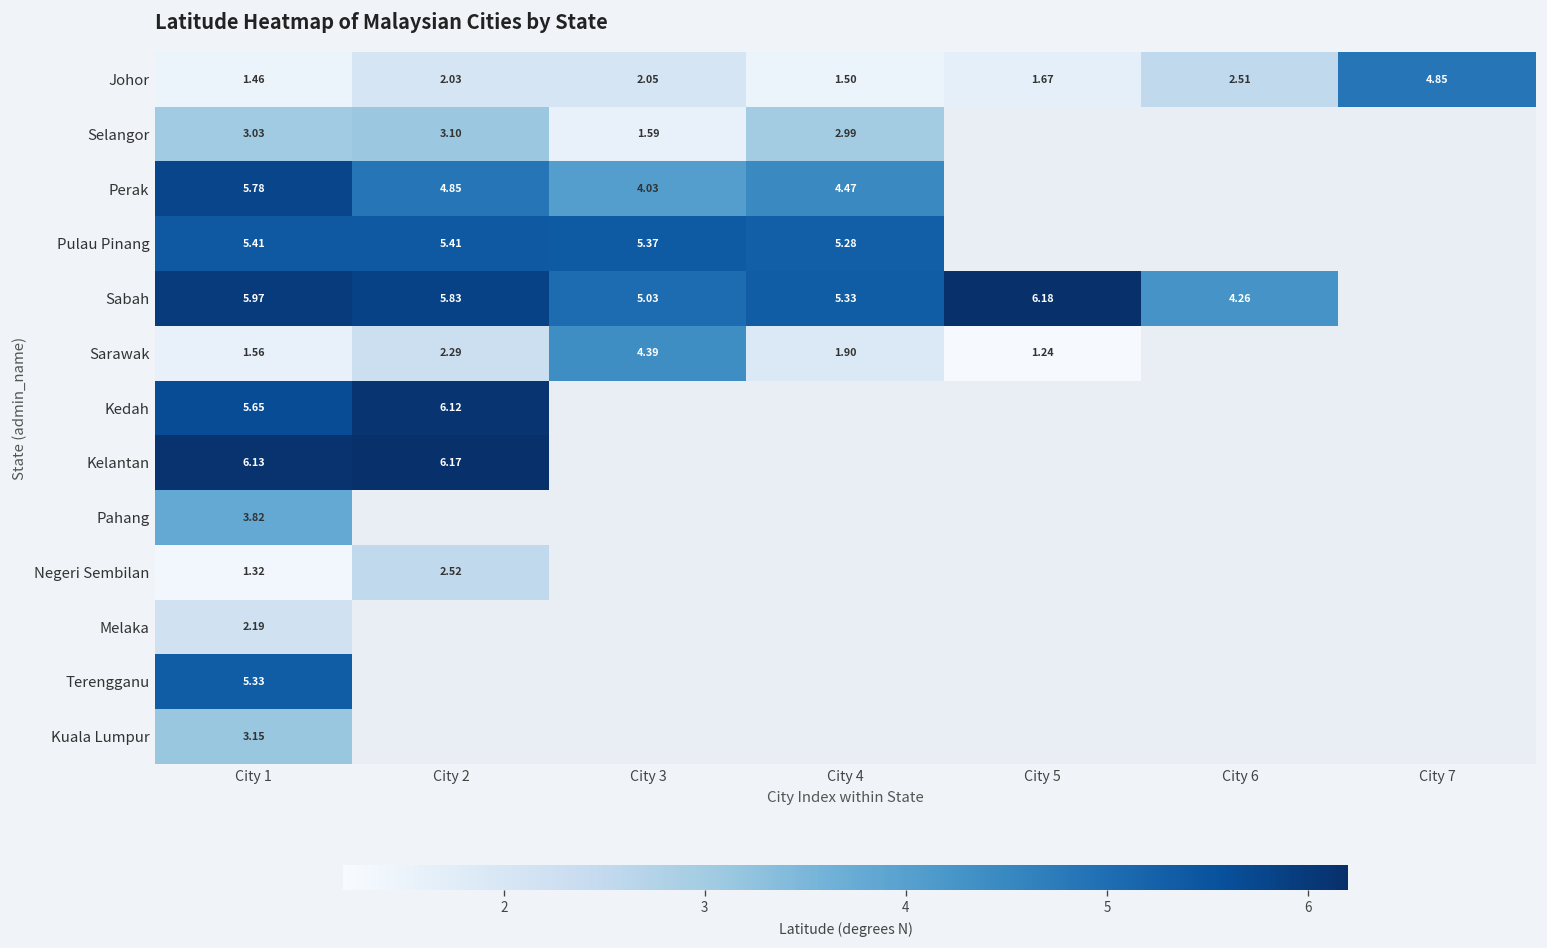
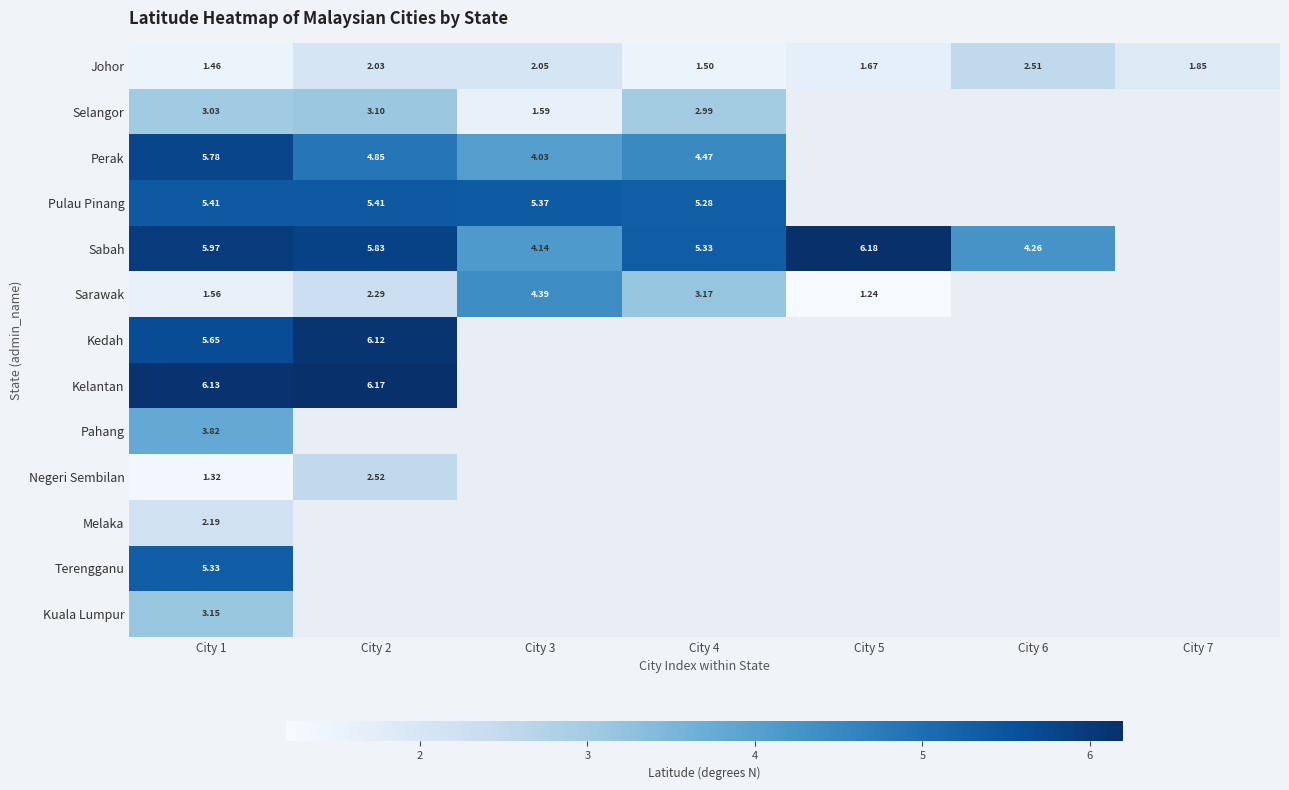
  {
    "Johor": {
      "City 1": 1.46,
      "City 2": 2.03,
      "City 3": 2.05,
      "City 4": 1.50,
      "City 5": 1.67,
      "City 6": 2.51,
-     "City 7": 4.85
+     "City 7": 1.85
    },
    "Selangor": {
      "City 1": 3.03,
      "City 2": 3.10,
      "City 3": 1.59,
      "City 4": 2.99
    },
    "Perak": {
      "City 1": 5.78,
      "City 2": 4.85,
      "City 3": 4.03,
      "City 4": 4.47
    },
    "Pulau Pinang": {
      "City 1": 5.41,
      "City 2": 5.41,
      "City 3": 5.37,
      "City 4": 5.28
    },
    "Sabah": {
      "City 1": 5.97,
      "City 2": 5.83,
-     "City 3": 5.03,
+     "City 3": 4.14,
      "City 4": 5.33,
      "City 5": 6.18,
      "City 6": 4.26
    },
    "Sarawak": {
      "City 1": 1.56,
      "City 2": 2.29,
      "City 3": 4.39,
-     "City 4": 1.90,
+     "City 4": 3.17,
      "City 5": 1.24
    },
    "Kedah": {
      "City 1": 5.65,
      "City 2": 6.12
    },
    "Kelantan": {
      "City 1": 6.13,
      "City 2": 6.17
    },
    "Pahang": {
      "City 1": 3.82
    },
    "Negeri Sembilan": {
      "City 1": 1.32,
      "City 2": 2.52
    },
    "Melaka": {
      "City 1": 2.19
    },
    "Terengganu": {
      "City 1": 5.33
    },
    "Kuala Lumpur": {
      "City 1": 3.15
    }
  }
